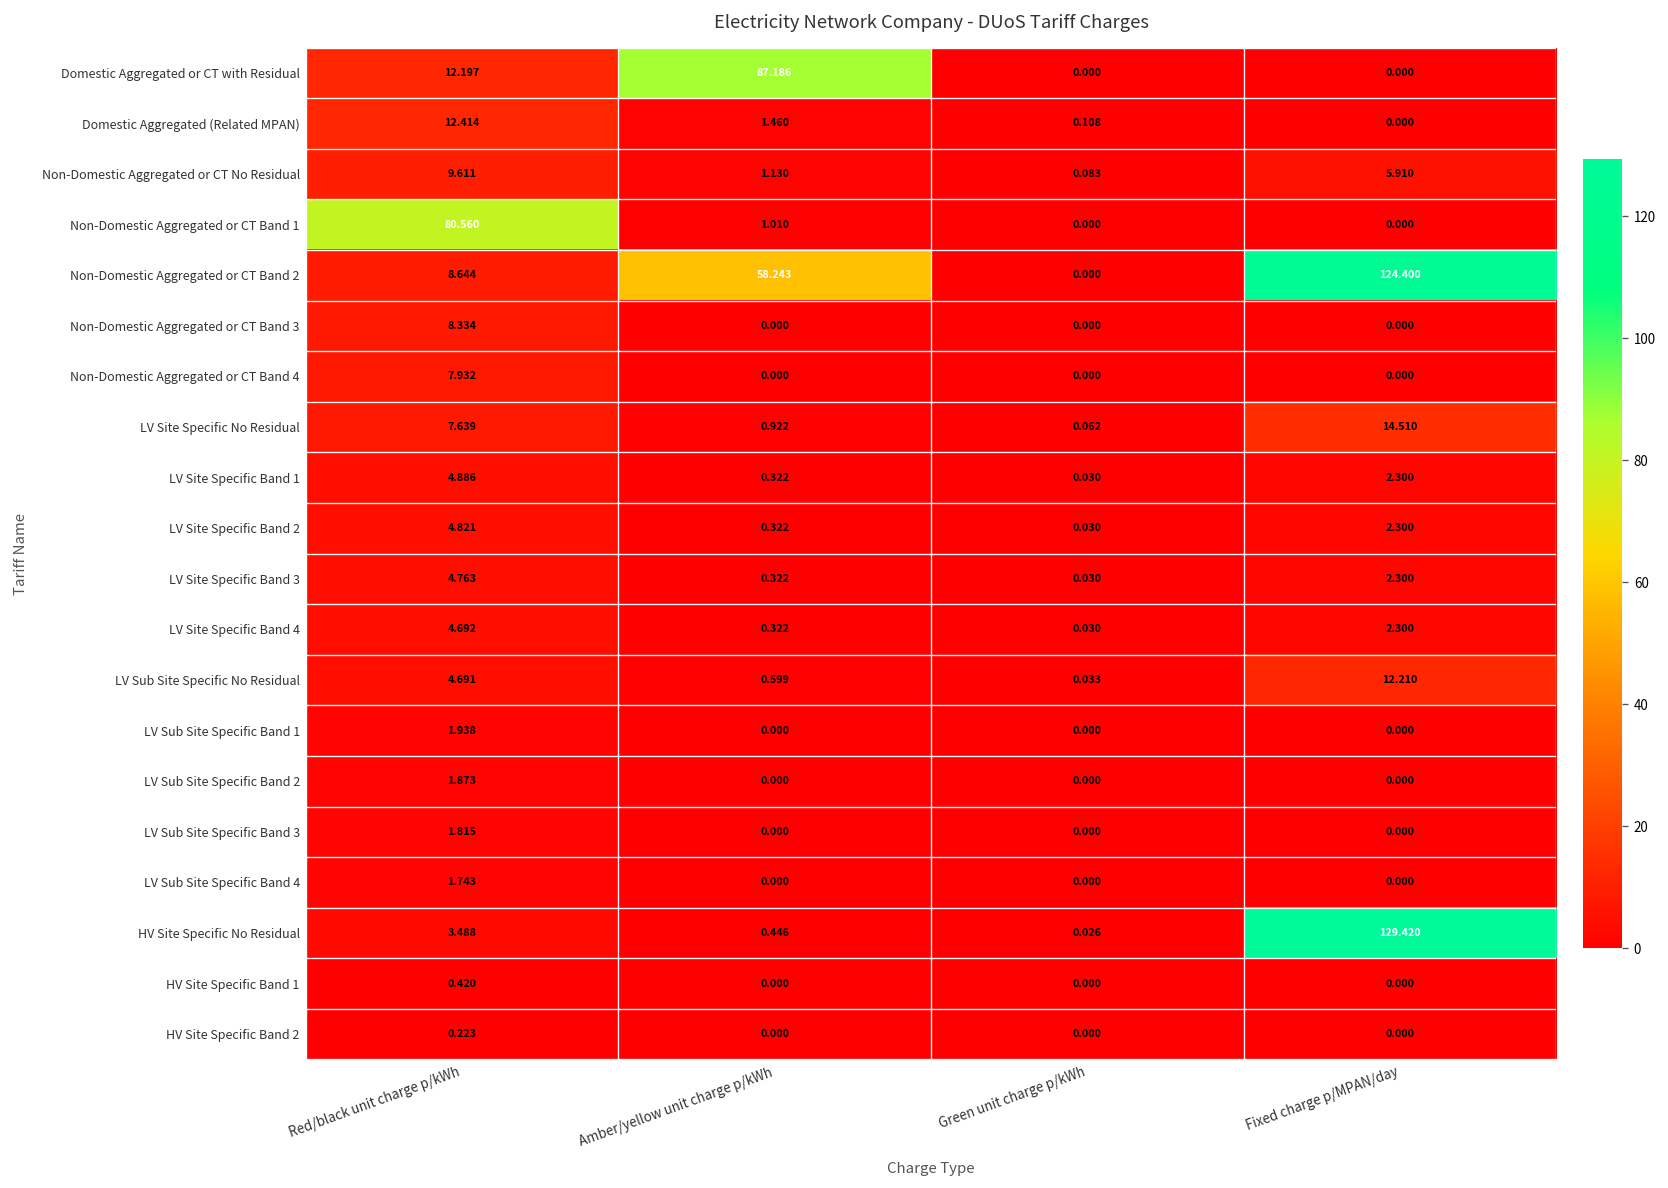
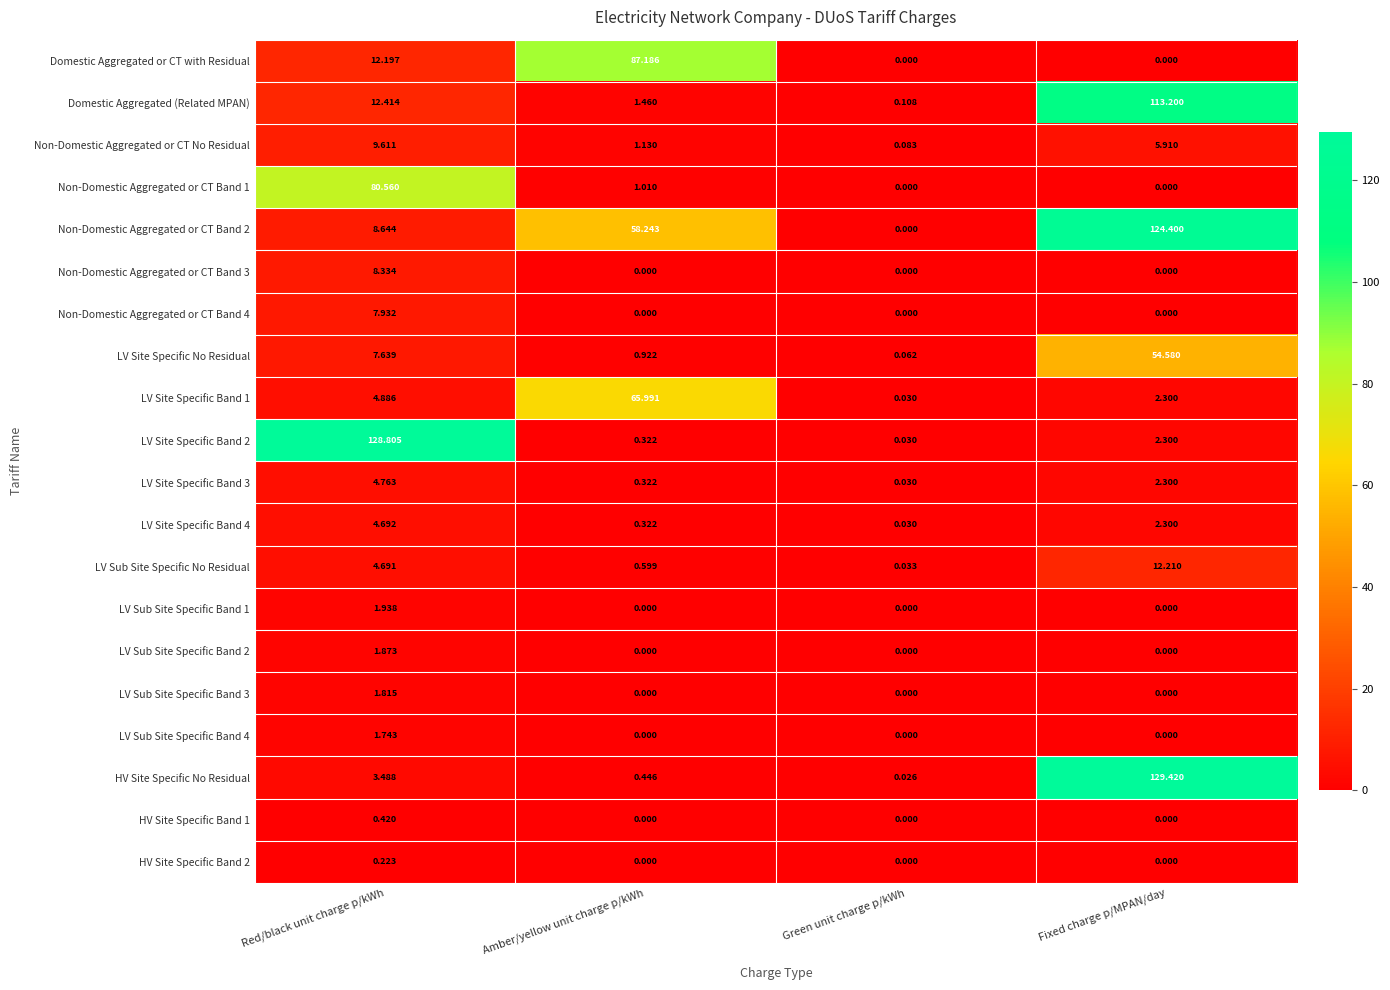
  {
    "Domestic Aggregated or CT with Residual": {
      "Red/black unit charge p/kWh": 12.197,
      "Amber/yellow unit charge p/kWh": 87.186,
      "Green unit charge p/kWh": 0.000,
      "Fixed charge p/MPAN/day": 0.000
    },
    "Domestic Aggregated (Related MPAN)": {
      "Red/black unit charge p/kWh": 12.414,
      "Amber/yellow unit charge p/kWh": 1.460,
      "Green unit charge p/kWh": 0.108,
-     "Fixed charge p/MPAN/day": 0.000
+     "Fixed charge p/MPAN/day": 113.200
    },
    "Non-Domestic Aggregated or CT No Residual": {
      "Red/black unit charge p/kWh": 9.611,
      "Amber/yellow unit charge p/kWh": 1.130,
      "Green unit charge p/kWh": 0.083,
      "Fixed charge p/MPAN/day": 5.910
    },
    "Non-Domestic Aggregated or CT Band 1": {
      "Red/black unit charge p/kWh": 80.560,
      "Amber/yellow unit charge p/kWh": 1.010,
      "Green unit charge p/kWh": 0.000,
      "Fixed charge p/MPAN/day": 0.000
    },
    "Non-Domestic Aggregated or CT Band 2": {
      "Red/black unit charge p/kWh": 8.644,
      "Amber/yellow unit charge p/kWh": 58.243,
      "Green unit charge p/kWh": 0.000,
      "Fixed charge p/MPAN/day": 124.400
    },
    "Non-Domestic Aggregated or CT Band 3": {
      "Red/black unit charge p/kWh": 8.334,
      "Amber/yellow unit charge p/kWh": 0.000,
      "Green unit charge p/kWh": 0.000,
      "Fixed charge p/MPAN/day": 0.000
    },
    "Non-Domestic Aggregated or CT Band 4": {
      "Red/black unit charge p/kWh": 7.932,
      "Amber/yellow unit charge p/kWh": 0.000,
      "Green unit charge p/kWh": 0.000,
      "Fixed charge p/MPAN/day": 0.000
    },
    "LV Site Specific No Residual": {
      "Red/black unit charge p/kWh": 7.639,
      "Amber/yellow unit charge p/kWh": 0.922,
      "Green unit charge p/kWh": 0.062,
-     "Fixed charge p/MPAN/day": 14.510
+     "Fixed charge p/MPAN/day": 54.580
    },
    "LV Site Specific Band 1": {
      "Red/black unit charge p/kWh": 4.886,
-     "Amber/yellow unit charge p/kWh": 0.322,
+     "Amber/yellow unit charge p/kWh": 65.991,
      "Green unit charge p/kWh": 0.030,
      "Fixed charge p/MPAN/day": 2.300
    },
    "LV Site Specific Band 2": {
-     "Red/black unit charge p/kWh": 4.821,
+     "Red/black unit charge p/kWh": 128.805,
      "Amber/yellow unit charge p/kWh": 0.322,
      "Green unit charge p/kWh": 0.030,
      "Fixed charge p/MPAN/day": 2.300
    },
    "LV Site Specific Band 3": {
      "Red/black unit charge p/kWh": 4.763,
      "Amber/yellow unit charge p/kWh": 0.322,
      "Green unit charge p/kWh": 0.030,
      "Fixed charge p/MPAN/day": 2.300
    },
    "LV Site Specific Band 4": {
      "Red/black unit charge p/kWh": 4.692,
      "Amber/yellow unit charge p/kWh": 0.322,
      "Green unit charge p/kWh": 0.030,
      "Fixed charge p/MPAN/day": 2.300
    },
    "LV Sub Site Specific No Residual": {
      "Red/black unit charge p/kWh": 4.691,
      "Amber/yellow unit charge p/kWh": 0.599,
      "Green unit charge p/kWh": 0.033,
      "Fixed charge p/MPAN/day": 12.210
    },
    "LV Sub Site Specific Band 1": {
      "Red/black unit charge p/kWh": 1.938,
      "Amber/yellow unit charge p/kWh": 0.000,
      "Green unit charge p/kWh": 0.000,
      "Fixed charge p/MPAN/day": 0.000
    },
    "LV Sub Site Specific Band 2": {
      "Red/black unit charge p/kWh": 1.873,
      "Amber/yellow unit charge p/kWh": 0.000,
      "Green unit charge p/kWh": 0.000,
      "Fixed charge p/MPAN/day": 0.000
    },
    "LV Sub Site Specific Band 3": {
      "Red/black unit charge p/kWh": 1.815,
      "Amber/yellow unit charge p/kWh": 0.000,
      "Green unit charge p/kWh": 0.000,
      "Fixed charge p/MPAN/day": 0.000
    },
    "LV Sub Site Specific Band 4": {
      "Red/black unit charge p/kWh": 1.743,
      "Amber/yellow unit charge p/kWh": 0.000,
      "Green unit charge p/kWh": 0.000,
      "Fixed charge p/MPAN/day": 0.000
    },
    "HV Site Specific No Residual": {
      "Red/black unit charge p/kWh": 3.488,
      "Amber/yellow unit charge p/kWh": 0.446,
      "Green unit charge p/kWh": 0.026,
      "Fixed charge p/MPAN/day": 129.420
    },
    "HV Site Specific Band 1": {
      "Red/black unit charge p/kWh": 0.420,
      "Amber/yellow unit charge p/kWh": 0.000,
      "Green unit charge p/kWh": 0.000,
      "Fixed charge p/MPAN/day": 0.000
    },
    "HV Site Specific Band 2": {
      "Red/black unit charge p/kWh": 0.223,
      "Amber/yellow unit charge p/kWh": 0.000,
      "Green unit charge p/kWh": 0.000,
      "Fixed charge p/MPAN/day": 0.000
    }
  }
